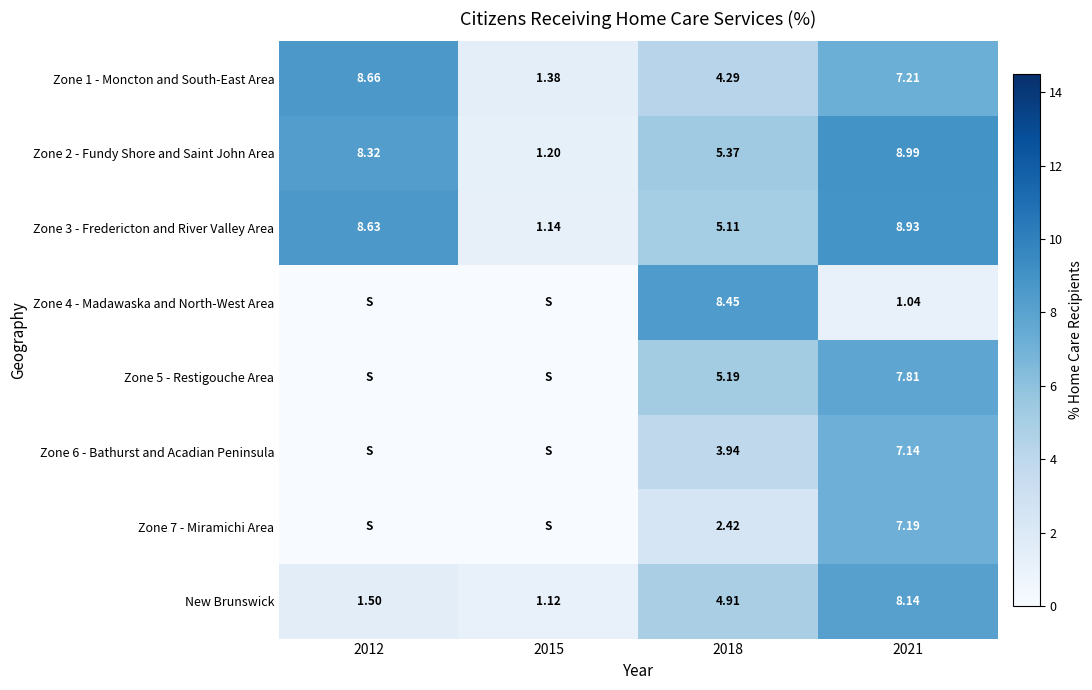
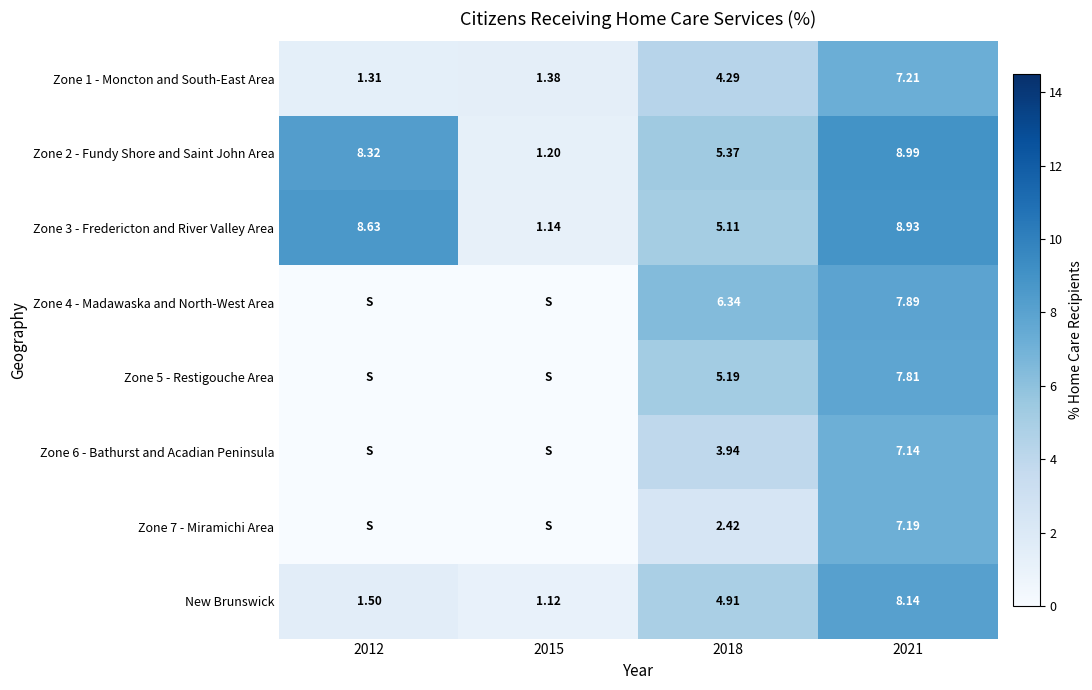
  {
    "Zone 1 - Moncton and South-East Area": {
-     "2012": 8.66,
+     "2012": 1.31,
      "2015": 1.38,
      "2018": 4.29,
      "2021": 7.21
    },
    "Zone 2 - Fundy Shore and Saint John Area": {
      "2012": 8.32,
      "2015": 1.20,
      "2018": 5.37,
      "2021": 8.99
    },
    "Zone 3 - Fredericton and River Valley Area": {
      "2012": 8.63,
      "2015": 1.14,
      "2018": 5.11,
      "2021": 8.93
    },
    "Zone 4 - Madawaska and North-West Area": {
-     "2018": 8.45,
-     "2021": 1.04
+     "2018": 6.34,
+     "2021": 7.89
    },
    "Zone 5 - Restigouche Area": {
      "2018": 5.19,
      "2021": 7.81
    },
    "Zone 6 - Bathurst and Acadian Peninsula": {
      "2018": 3.94,
      "2021": 7.14
    },
    "Zone 7 - Miramichi Area": {
      "2018": 2.42,
      "2021": 7.19
    },
    "New Brunswick": {
      "2012": 1.50,
      "2015": 1.12,
      "2018": 4.91,
      "2021": 8.14
    }
  }
